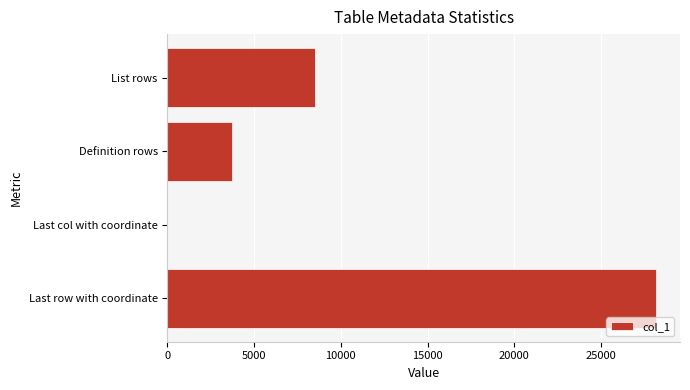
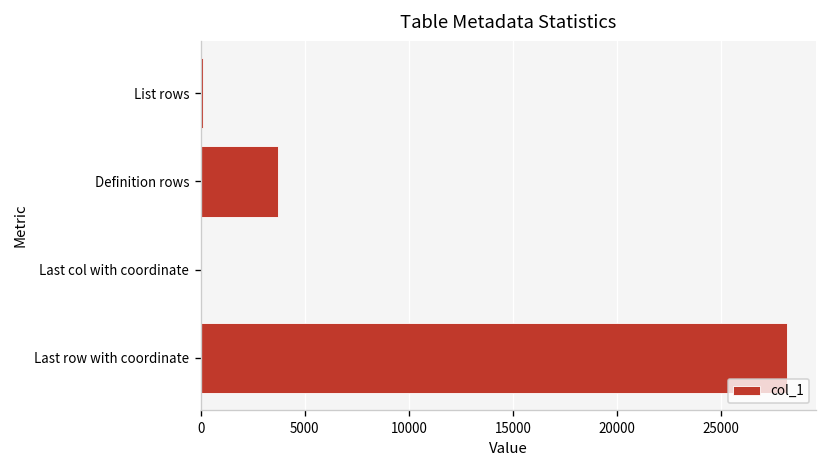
  {
-   "List rows": 8500,
+   "List rows": 100,
    "Definition rows": 3700,
    "Last row with coordinate": 28100
  }
